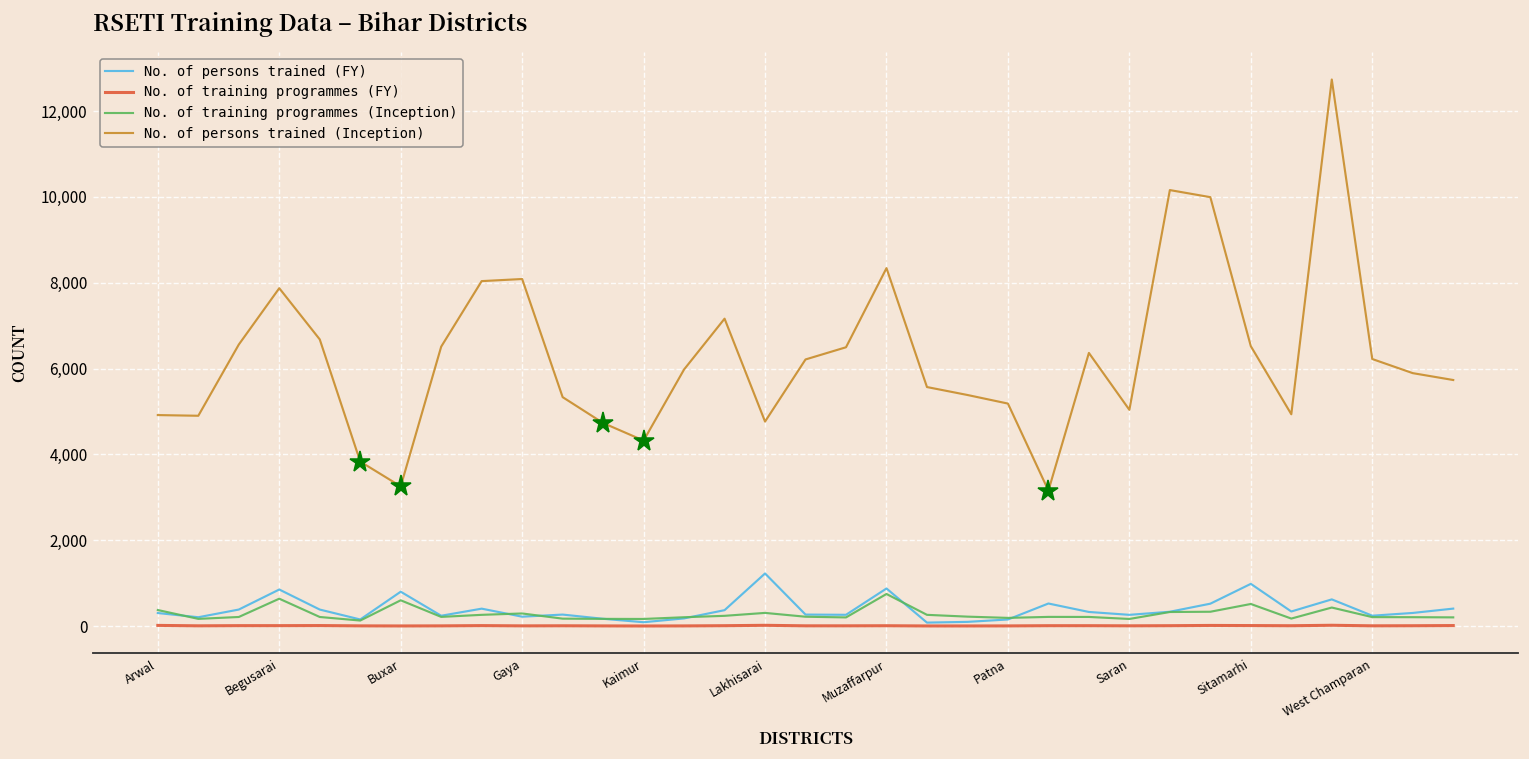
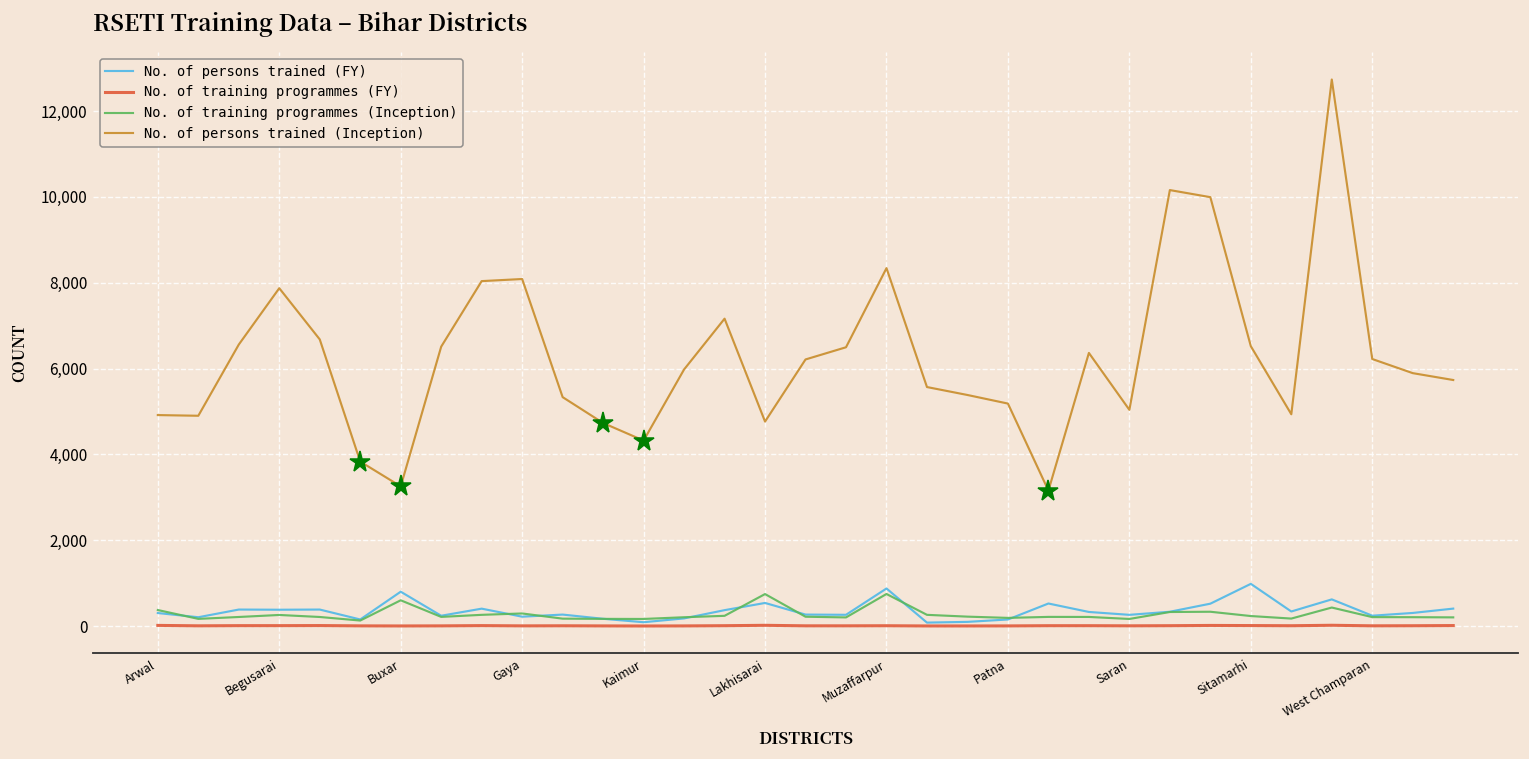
  {
    "No. of persons trained (FY)": {
      "Arwal": "300",
-     "Begusarai": "900",
+     "Begusarai": "400",
      "Buxar": "800",
      "Gaya": "200",
      "Kaimur": "100",
-     "Lakhisarai": "1,200",
+     "Lakhisarai": "500",
      "Muzaffarpur": "900",
      "Saran": "300",
      "Sitamarhi": "1,000"
    },
    "No. of training programmes (Inception)": {
      "Arwal": "400",
-     "Begusarai": "600",
+     "Begusarai": "300",
      "Buxar": "600",
      "Gaya": "300",
      "Kaimur": "200",
-     "Lakhisarai": "300",
+     "Lakhisarai": "700",
      "Muzaffarpur": "800",
      "Saran": "200",
-     "Sitamarhi": "500"
+     "Sitamarhi": "200"
    }
  }
